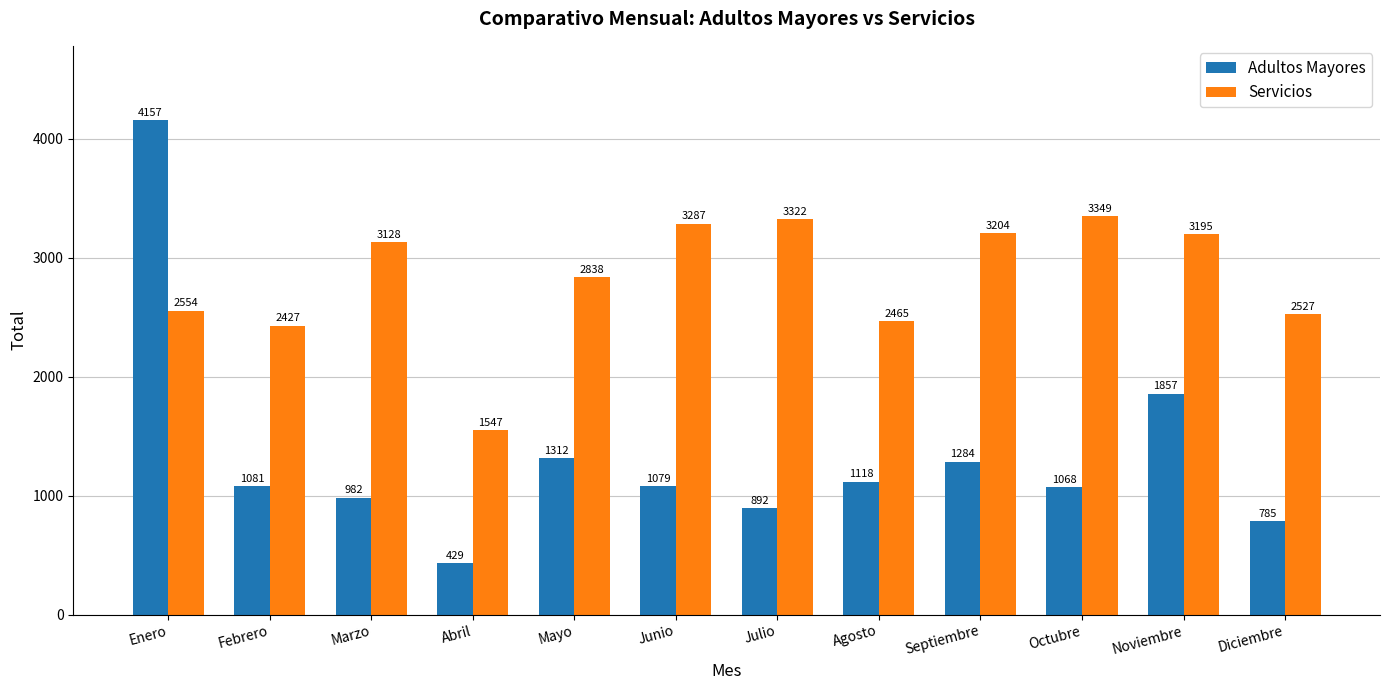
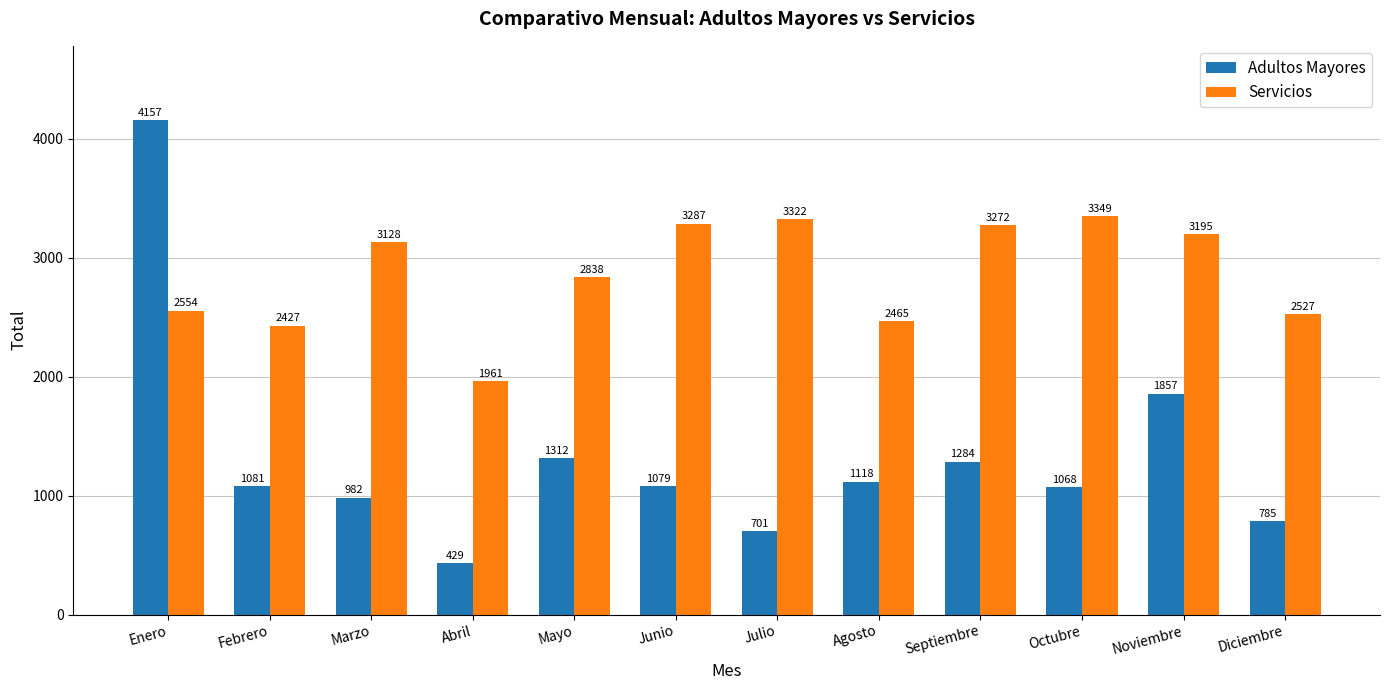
  {
    "Adultos Mayores": {
      "Enero": 4157,
      "Febrero": 1081,
      "Marzo": 982,
      "Abril": 429,
      "Mayo": 1312,
      "Junio": 1079,
-     "Julio": 892,
+     "Julio": 701,
      "Agosto": 1118,
      "Septiembre": 1284,
      "Octubre": 1068,
      "Noviembre": 1857,
      "Diciembre": 785
    },
    "Servicios": {
      "Enero": 2554,
      "Febrero": 2427,
      "Marzo": 3128,
-     "Abril": 1547,
+     "Abril": 1961,
      "Mayo": 2838,
      "Junio": 3287,
      "Julio": 3322,
      "Agosto": 2465,
-     "Septiembre": 3204,
+     "Septiembre": 3272,
      "Octubre": 3349,
      "Noviembre": 3195,
      "Diciembre": 2527
    }
  }
